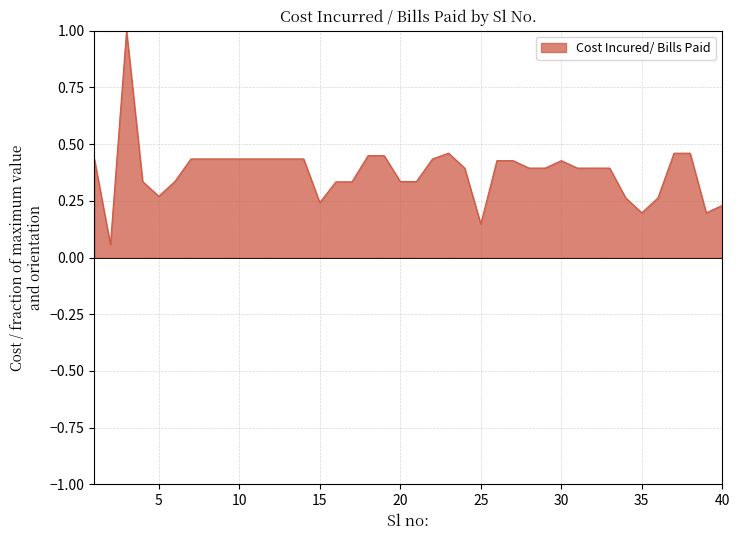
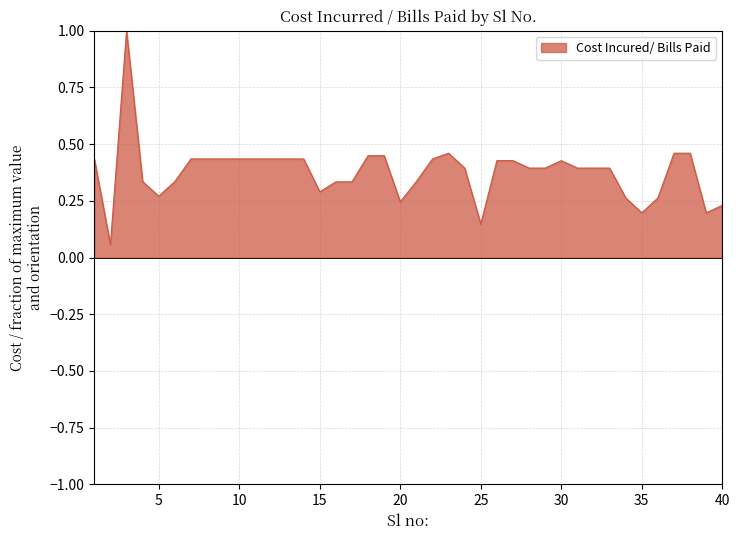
  {
    "5": 0.27,
    "10": 0.43,
-   "15": 0.24,
-   "20": 0.34,
+   "15": 0.29,
+   "20": 0.25,
    "25": 0.15,
    "30": 0.43,
    "35": 0.20,
    "40": 0.23
  }
